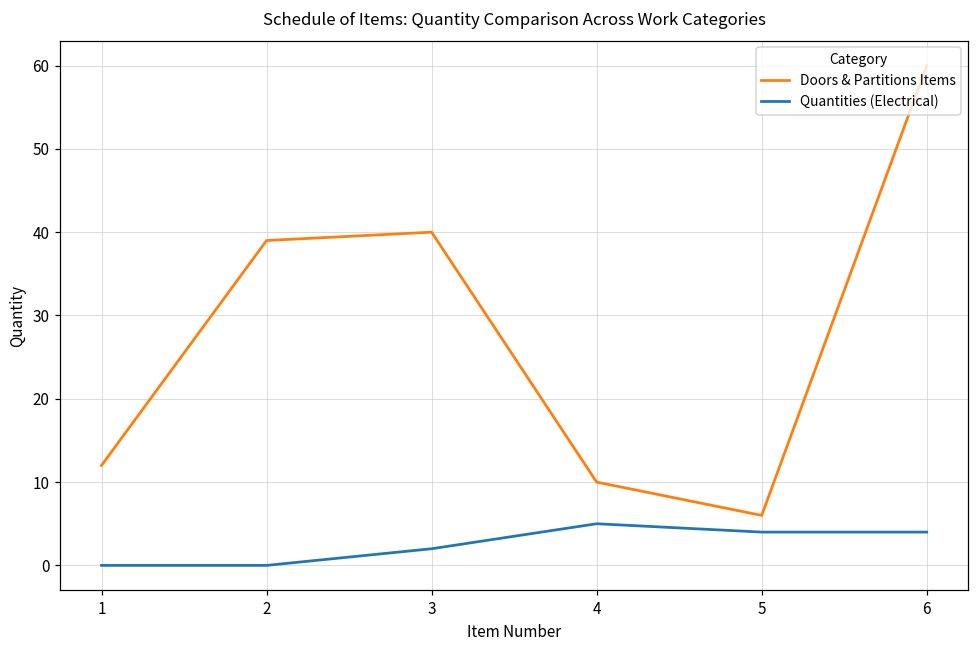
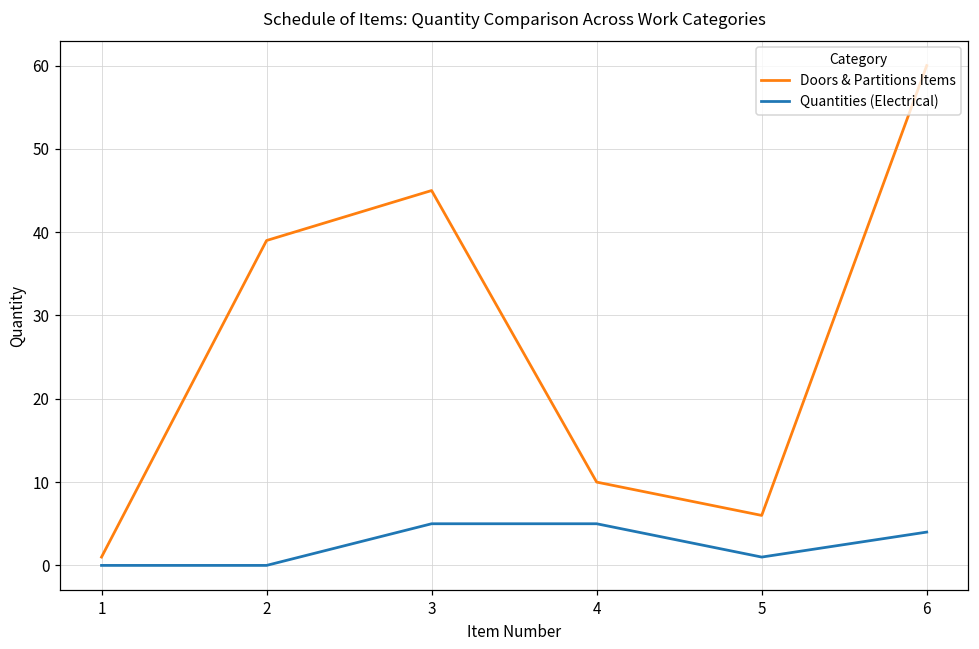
  {
    "Doors & Partitions Items": {
-     "1": 12,
+     "1": 1,
      "2": 39,
-     "3": 40,
+     "3": 45,
      "4": 10,
      "5": 6
    },
    "Quantities (Electrical)": {
      "1": 0,
      "2": 0,
-     "3": 2,
+     "3": 5,
      "4": 5,
-     "5": 4,
+     "5": 1,
      "6": 4
    }
  }
